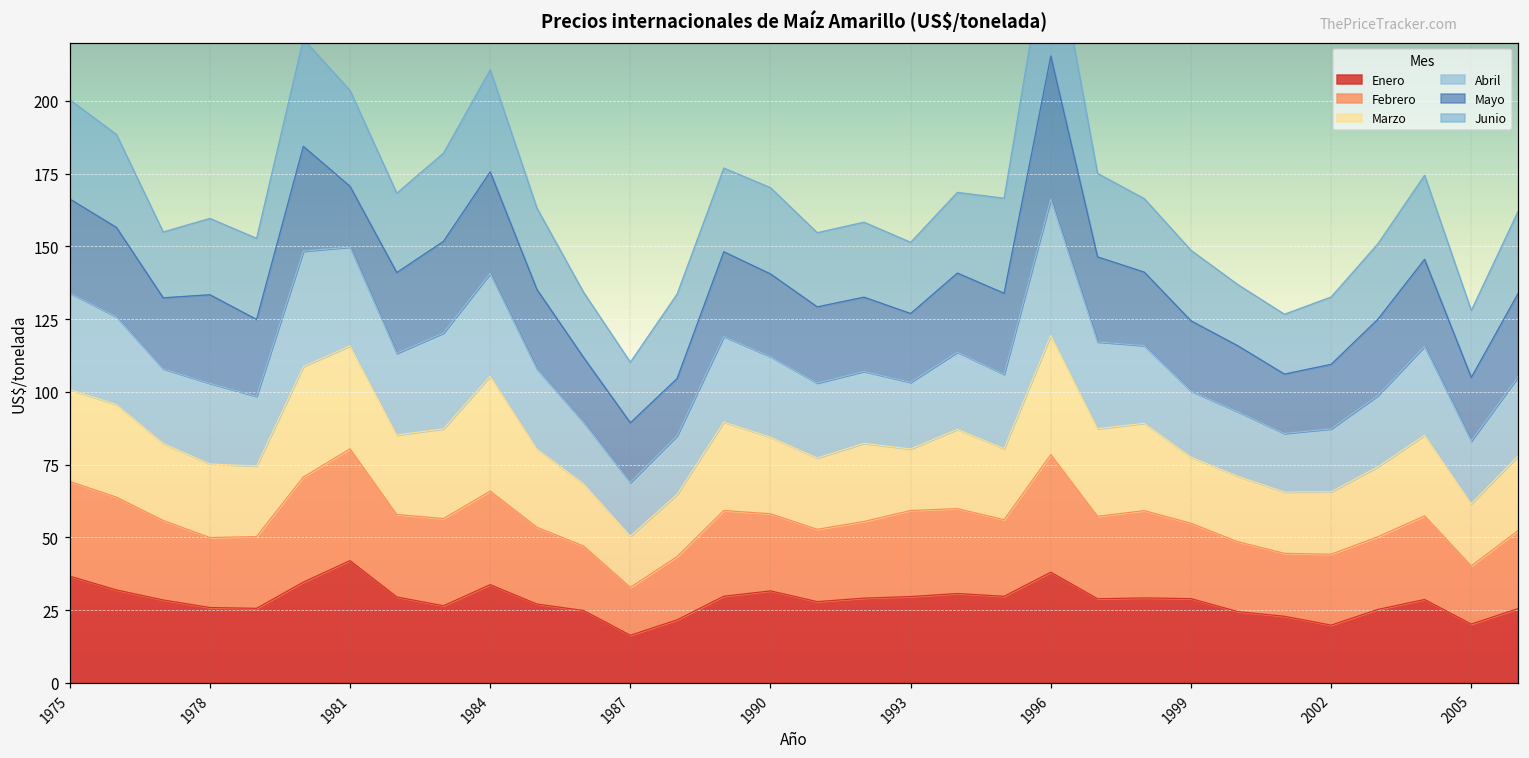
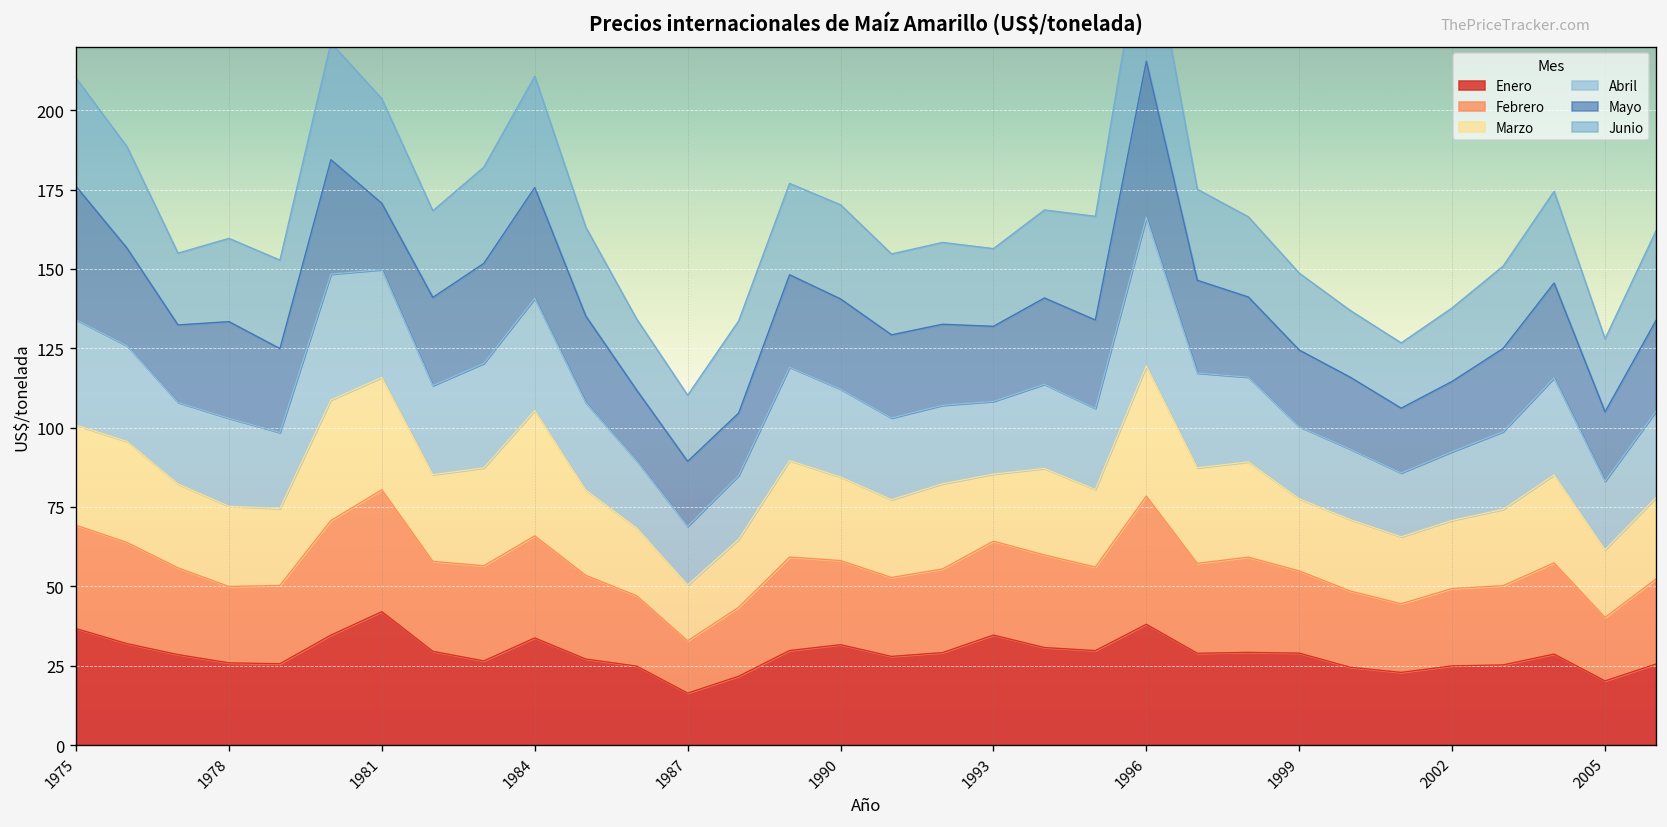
  {
    "Enero": {
      "1975": 37,
      "1978": 26,
      "1981": 42,
      "1984": 34,
      "1987": 16,
      "1990": 32,
-     "1993": 30,
+     "1993": 35,
      "1996": 38,
      "1999": 29,
-     "2002": 20,
+     "2002": 25,
      "2005": 20
    },
    "Febrero": {
      "1975": 33,
      "1978": 24,
      "1981": 38,
      "1984": 32,
      "1987": 16,
      "1990": 27,
      "1993": 30,
      "1996": 40,
      "1999": 26,
      "2002": 24,
      "2005": 20
    },
    "Marzo": {
      "1975": 32,
      "1978": 25,
      "1981": 35,
      "1984": 39,
      "1987": 18,
      "1990": 26,
      "1993": 21,
      "1996": 41,
      "1999": 23,
      "2002": 21,
      "2005": 21
    },
    "Mayo": {
-     "1975": 32,
+     "1975": 42,
      "1978": 30,
      "1981": 21,
      "1984": 35,
      "1987": 21,
      "1990": 28,
      "1993": 24,
      "1996": 49,
      "1999": 24,
      "2002": 22,
      "2005": 22
    }
  }
